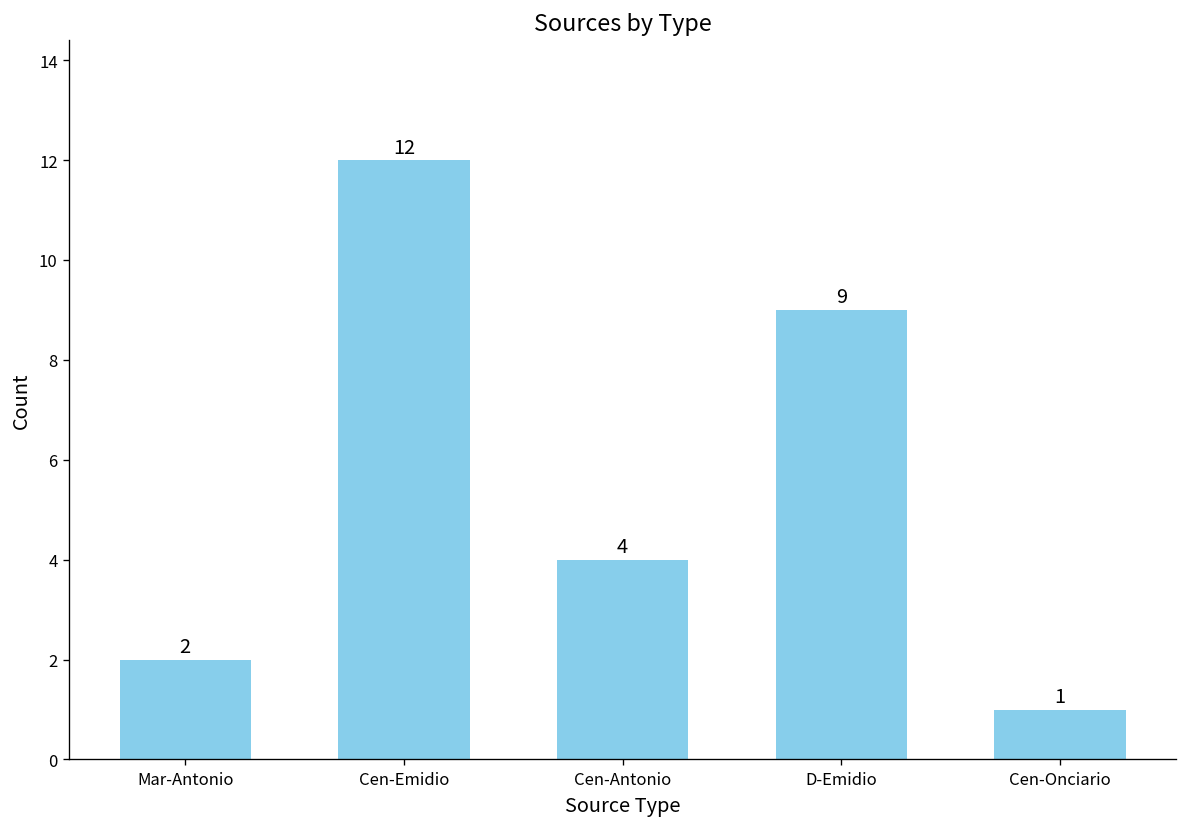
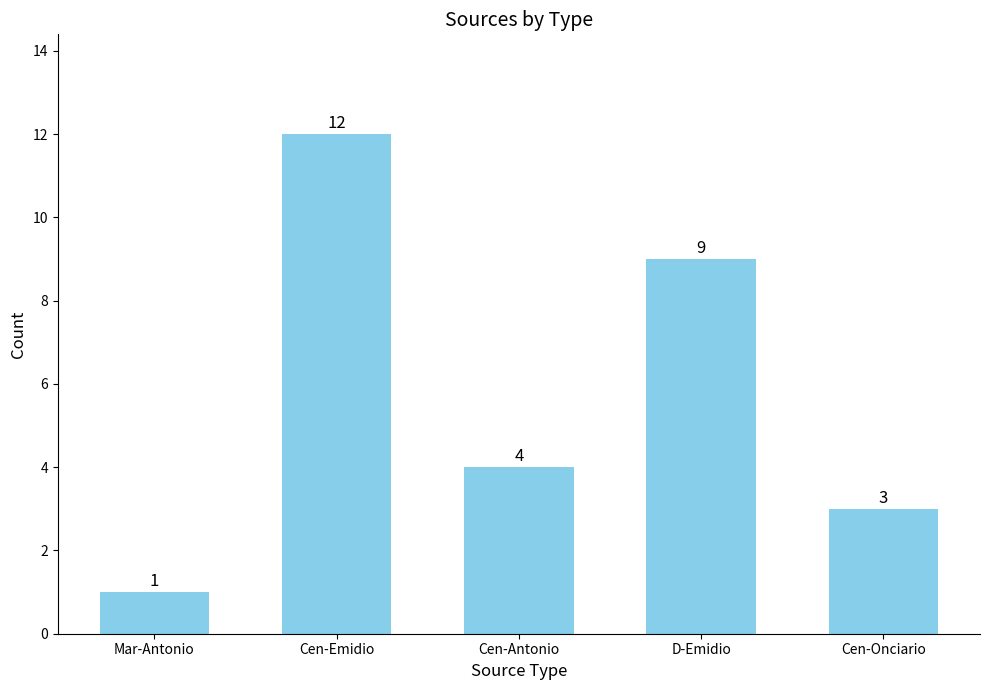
  {
-   "Mar-Antonio": 2,
+   "Mar-Antonio": 1,
    "Cen-Emidio": 12,
    "Cen-Antonio": 4,
    "D-Emidio": 9,
-   "Cen-Onciario": 1
+   "Cen-Onciario": 3
  }
